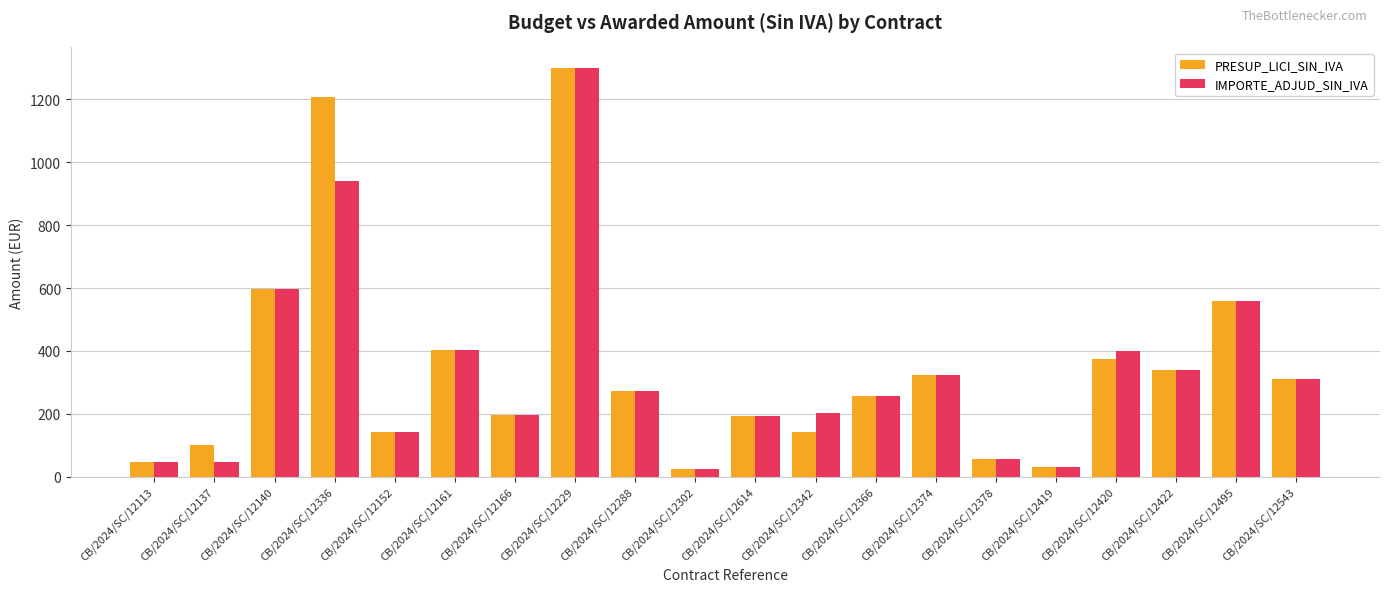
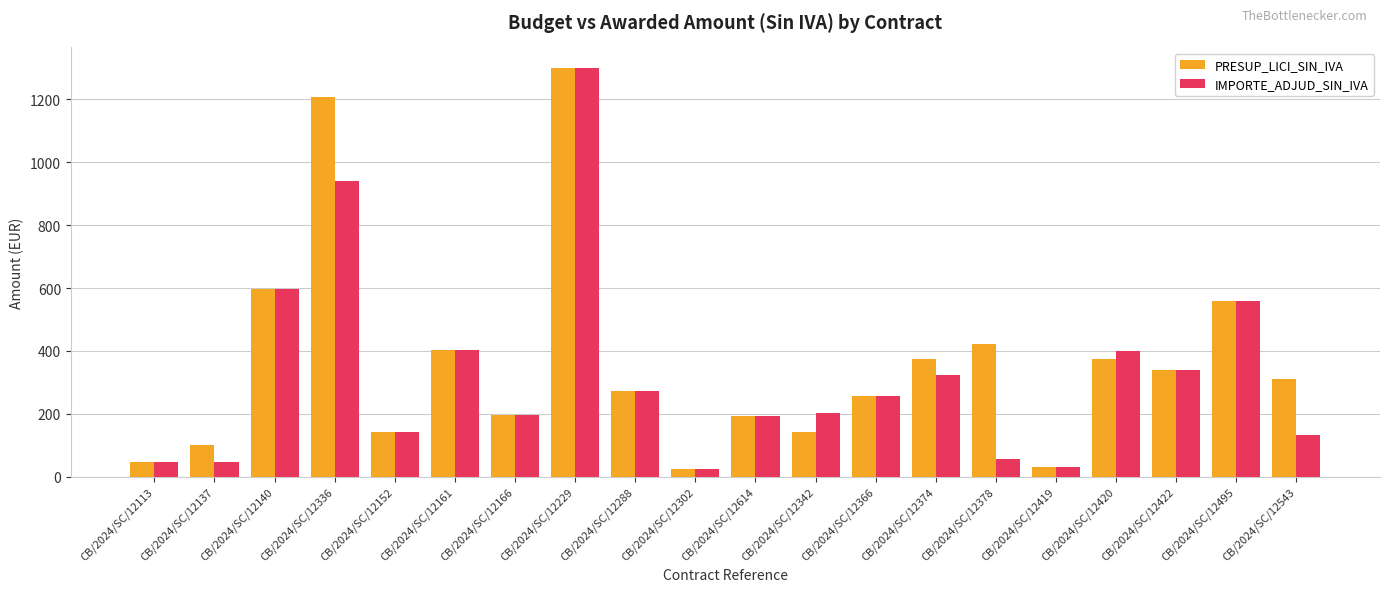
  {
    "PRESUP_LICI_SIN_IVA": {
      "CB/2024/SC/12113": 50,
      "CB/2024/SC/12137": 100,
      "CB/2024/SC/12140": 600,
      "CB/2024/SC/12336": 1210,
      "CB/2024/SC/12152": 140,
      "CB/2024/SC/12161": 400,
      "CB/2024/SC/12166": 200,
      "CB/2024/SC/12229": 1300,
      "CB/2024/SC/12288": 270,
      "CB/2024/SC/12302": 20,
      "CB/2024/SC/12614": 190,
      "CB/2024/SC/12342": 140,
      "CB/2024/SC/12366": 260,
-     "CB/2024/SC/12374": 320,
-     "CB/2024/SC/12378": 60,
+     "CB/2024/SC/12374": 370,
+     "CB/2024/SC/12378": 420,
      "CB/2024/SC/12419": 30,
      "CB/2024/SC/12420": 380,
      "CB/2024/SC/12422": 340,
      "CB/2024/SC/12495": 560,
      "CB/2024/SC/12543": 310
    },
    "IMPORTE_ADJUD_SIN_IVA": {
      "CB/2024/SC/12113": 50,
      "CB/2024/SC/12137": 50,
      "CB/2024/SC/12140": 600,
      "CB/2024/SC/12336": 940,
      "CB/2024/SC/12152": 140,
      "CB/2024/SC/12161": 400,
      "CB/2024/SC/12166": 200,
      "CB/2024/SC/12229": 1300,
      "CB/2024/SC/12288": 270,
      "CB/2024/SC/12302": 20,
      "CB/2024/SC/12614": 190,
      "CB/2024/SC/12342": 200,
      "CB/2024/SC/12366": 260,
      "CB/2024/SC/12374": 320,
      "CB/2024/SC/12378": 60,
      "CB/2024/SC/12419": 30,
      "CB/2024/SC/12420": 400,
      "CB/2024/SC/12422": 340,
      "CB/2024/SC/12495": 560,
-     "CB/2024/SC/12543": 310
+     "CB/2024/SC/12543": 130
    }
  }
